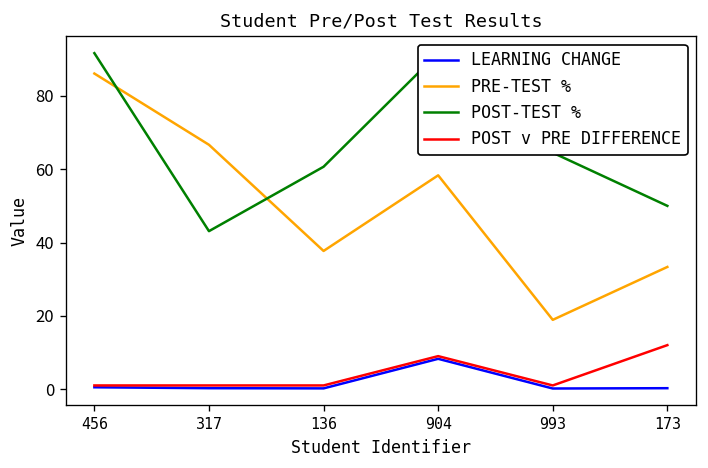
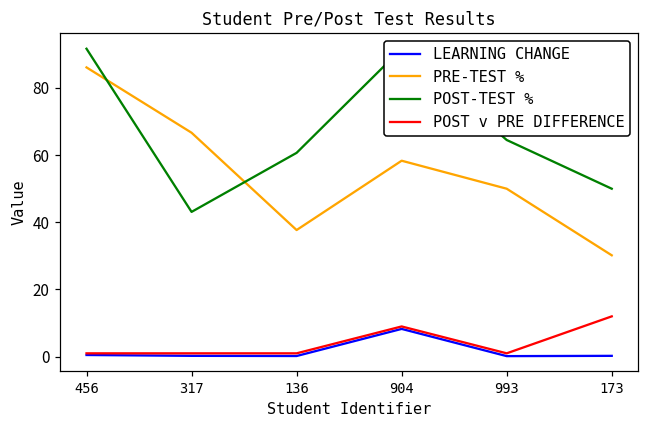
  {
    "LEARNING CHANGE": {
      "993": 0,
      "173": 0
    },
    "PRE-TEST %": {
      "456": 86,
      "317": 67,
      "136": 38,
      "904": 58,
-     "993": 19,
-     "173": 33
+     "993": 50,
+     "173": 30
    },
    "POST-TEST %": {
      "456": 92,
      "317": 43,
      "136": 61,
      "993": 65,
      "173": 50
    },
    "POST v PRE DIFFERENCE": {
      "993": 1,
      "173": 12
    }
  }
